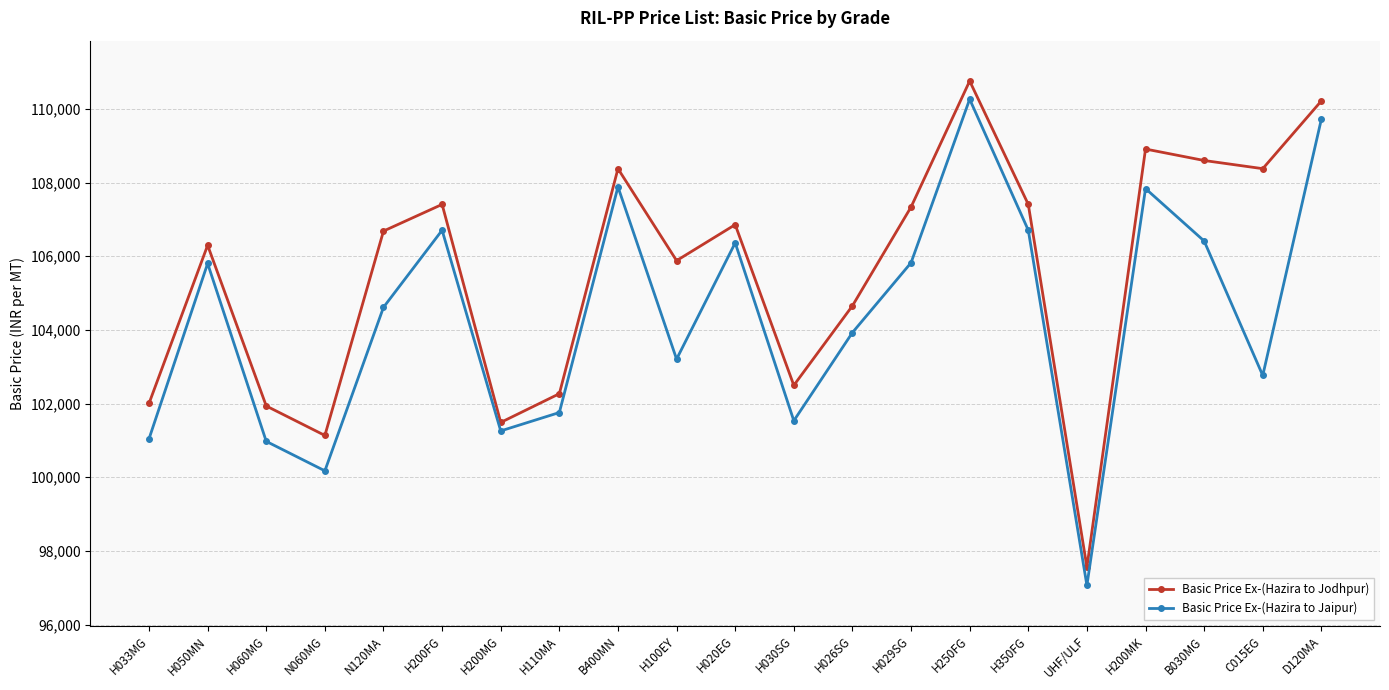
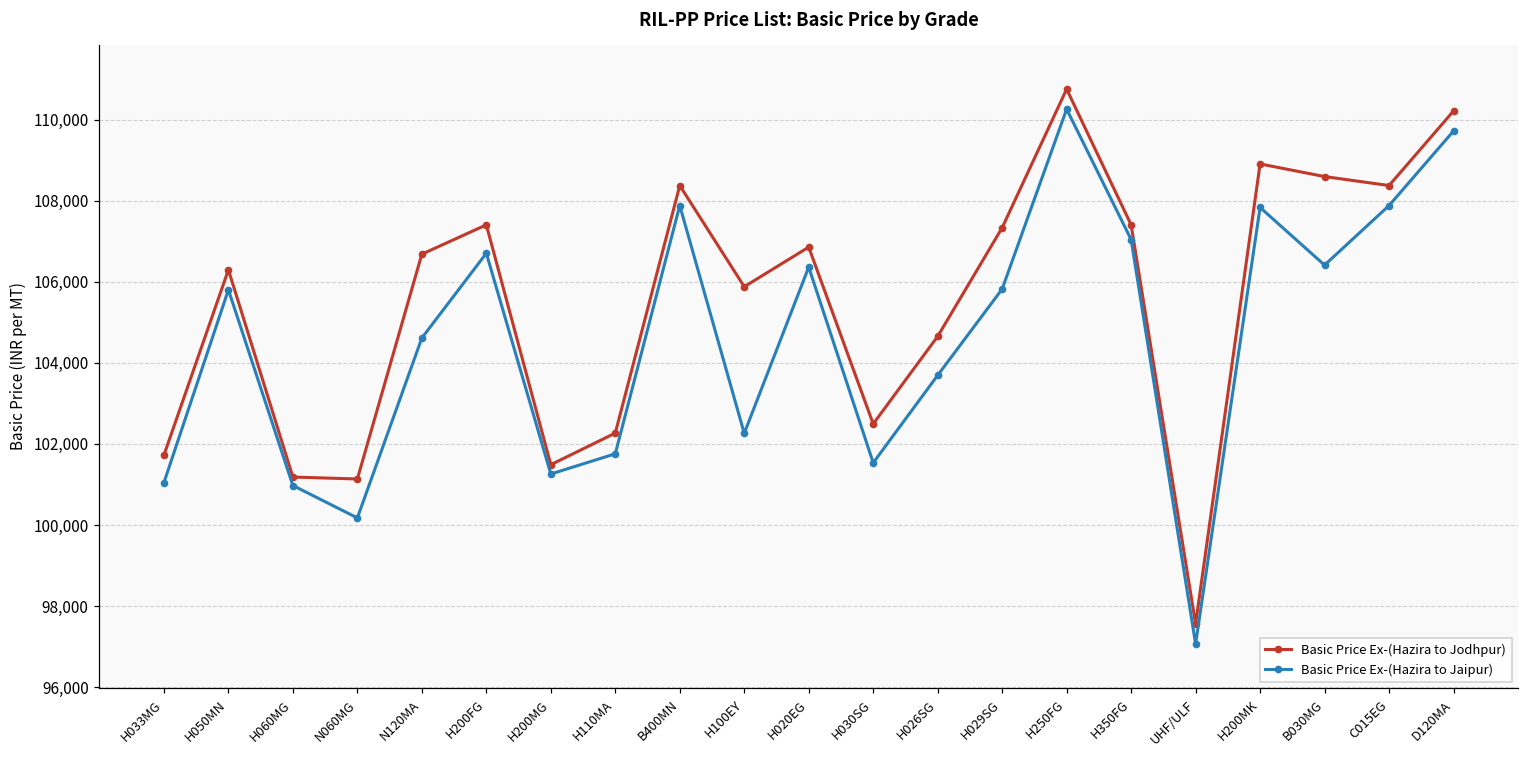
  {
    "Basic Price Ex-(Hazira to Jodhpur)": {
-     "H033MG": "102,000",
+     "H033MG": "101,700",
      "H050MN": "106,300",
-     "H060MG": "101,900",
+     "H060MG": "101,200",
      "N060MG": "101,100",
      "N120MA": "106,700",
      "H200FG": "107,400",
      "H200MG": "101,500",
      "H110MA": "102,300",
      "B400MN": "108,400",
      "H100EY": "105,900",
      "H020EG": "106,900",
      "H030SG": "102,500",
      "H026SG": "104,700",
      "H029SG": "107,300",
      "H250FG": "110,800",
      "H350FG": "107,400",
      "UHF/ULF": "97,600",
      "H200MK": "108,900",
      "B030MG": "108,600",
      "C015EG": "108,400",
      "D120MA": "110,200"
    },
    "Basic Price Ex-(Hazira to Jaipur)": {
      "H033MG": "101,000",
      "H050MN": "105,800",
      "H060MG": "101,000",
      "N060MG": "100,200",
      "N120MA": "104,600",
      "H200FG": "106,700",
      "H200MG": "101,300",
      "H110MA": "101,800",
      "B400MN": "107,900",
-     "H100EY": "103,200",
+     "H100EY": "102,300",
      "H020EG": "106,400",
      "H030SG": "101,500",
-     "H026SG": "103,900",
+     "H026SG": "103,700",
      "H029SG": "105,800",
      "H250FG": "110,300",
-     "H350FG": "106,700",
+     "H350FG": "107,000",
      "UHF/ULF": "97,100",
      "H200MK": "107,800",
      "B030MG": "106,400",
-     "C015EG": "102,800",
+     "C015EG": "107,900",
      "D120MA": "109,700"
    }
  }
